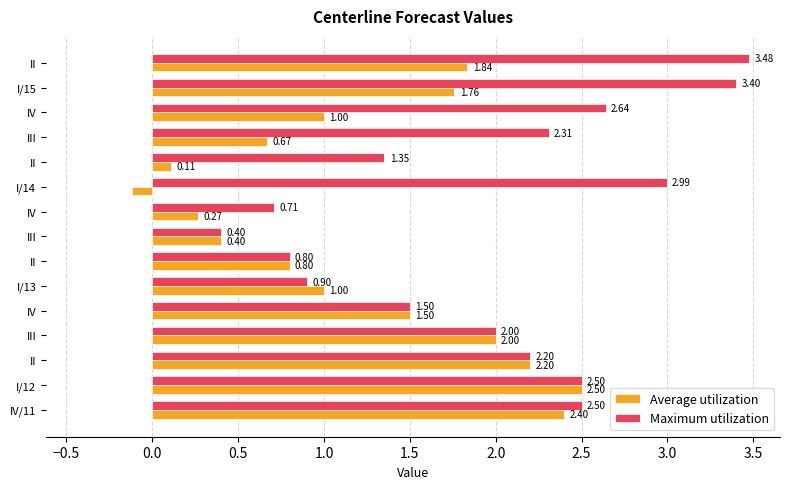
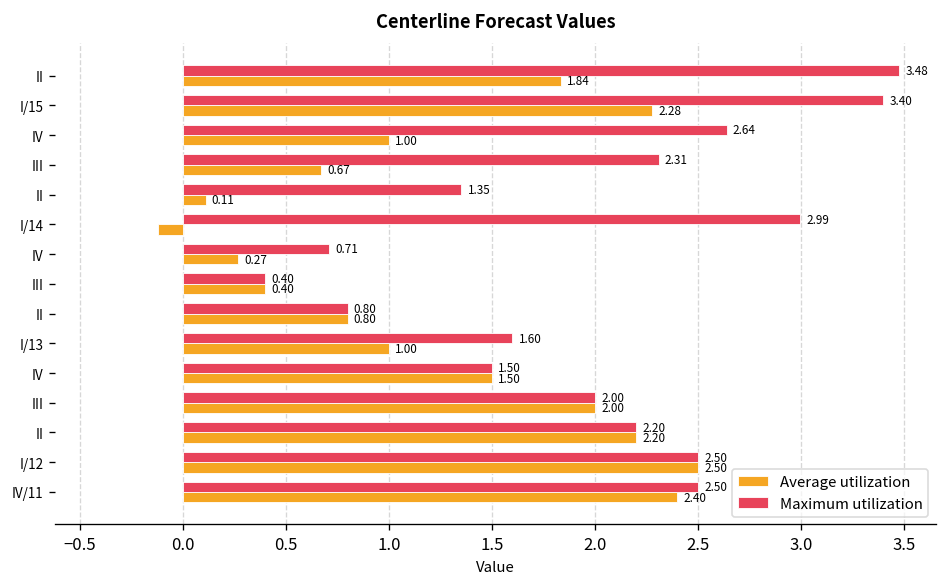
  {
    "Average utilization": {
-     "I/15": 1.76,
+     "I/15": 2.28,
      "I/13": 1.00,
      "I/12": 2.50,
      "IV/11": 2.40
    },
    "Maximum utilization": {
      "I/15": 3.40,
      "I/14": 2.99,
-     "I/13": 0.90,
+     "I/13": 1.60,
      "I/12": 2.50,
      "IV/11": 2.50
    }
  }
